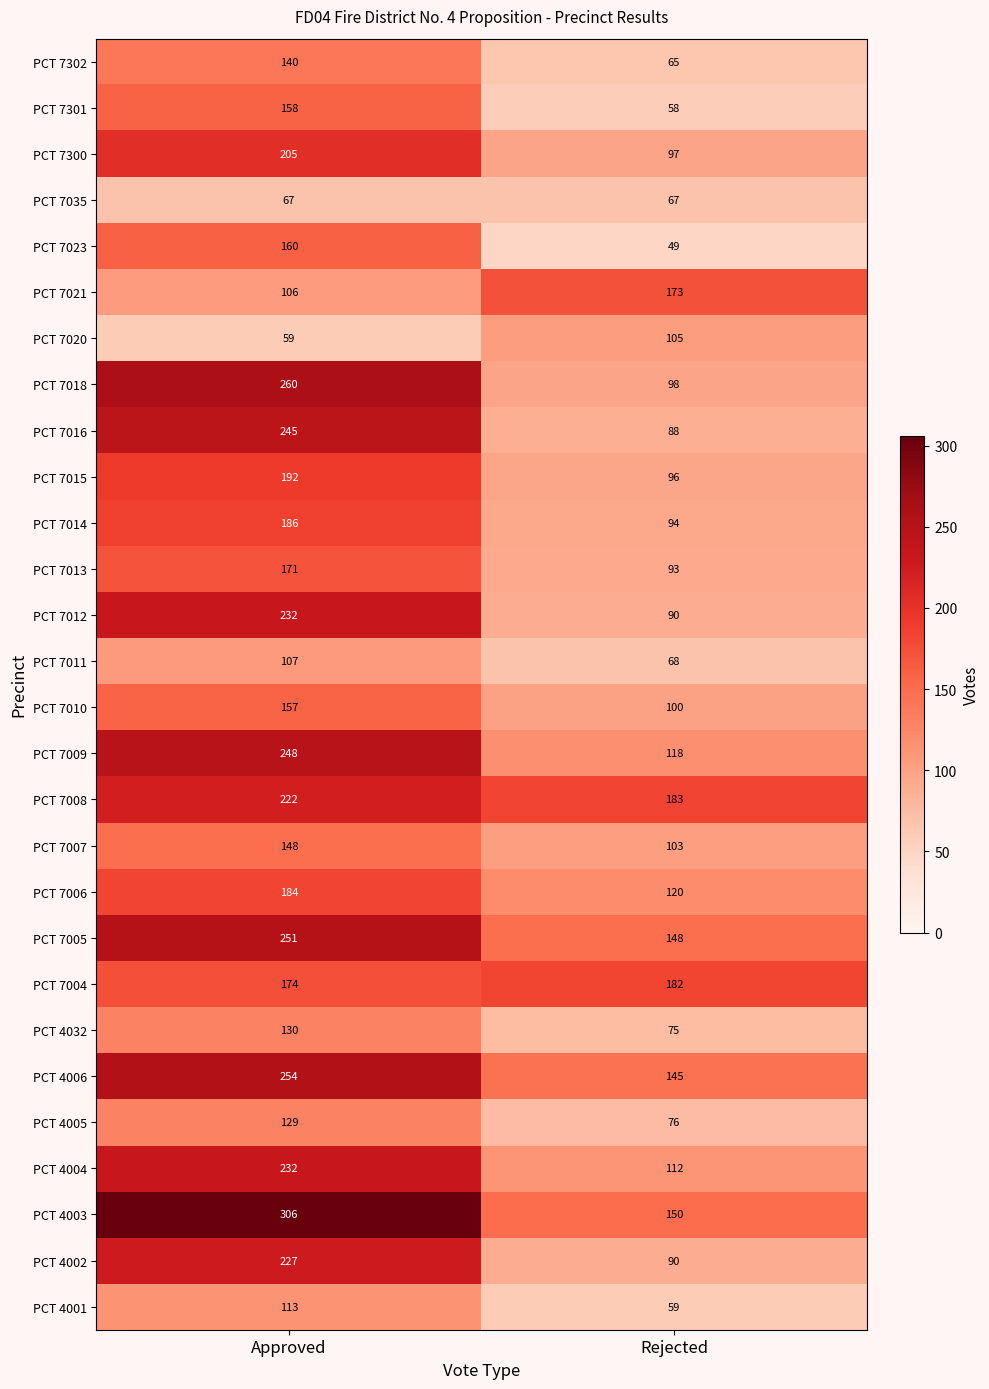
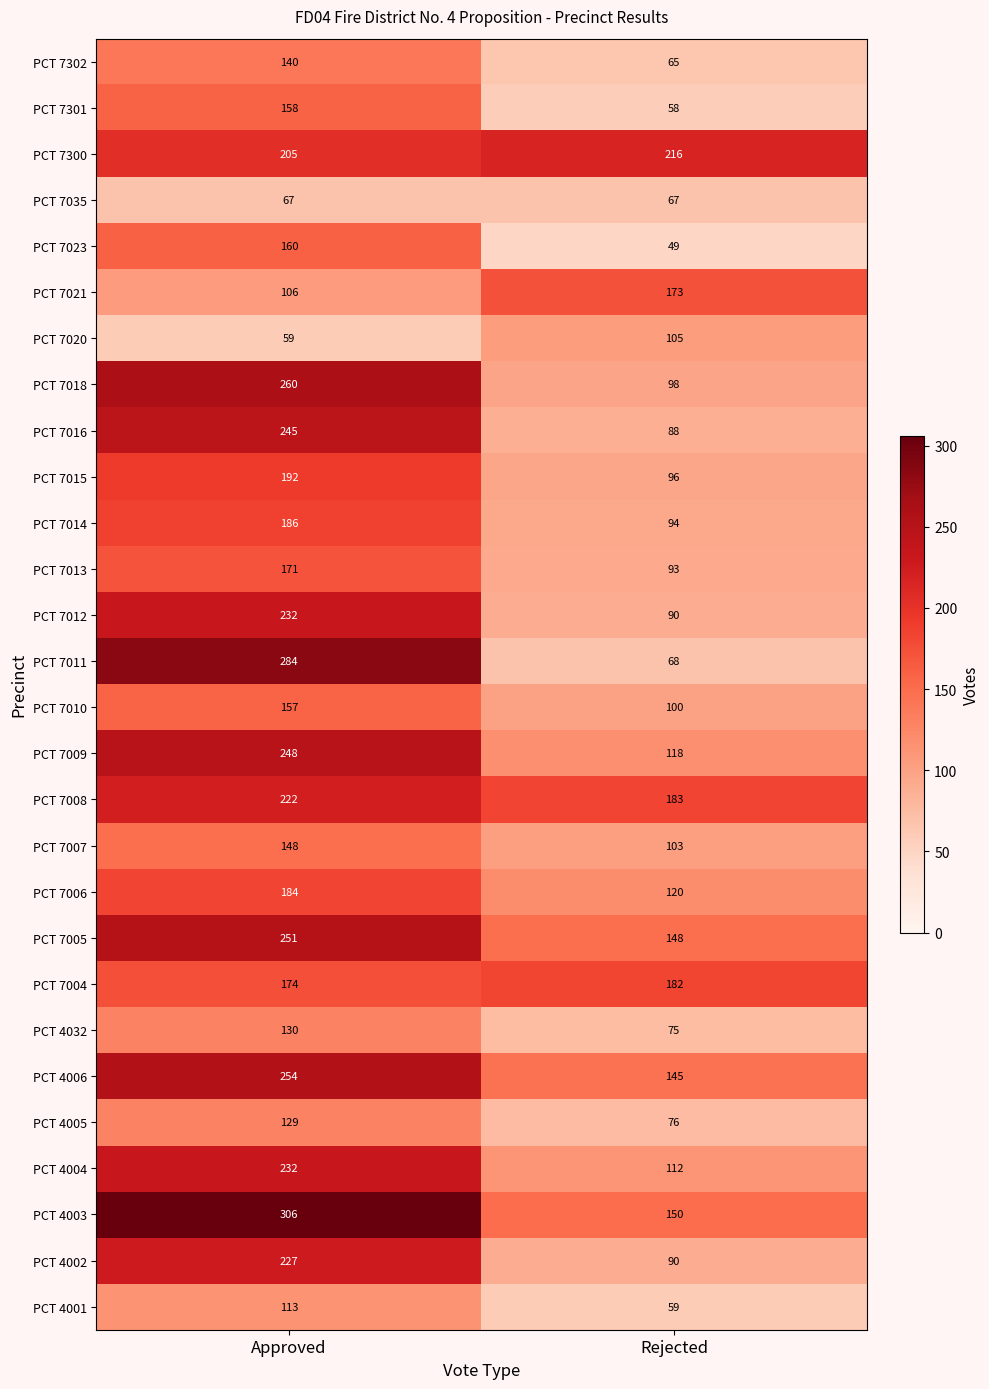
  {
    "PCT 7302": {
      "Approved": 140,
      "Rejected": 65
    },
    "PCT 7301": {
      "Approved": 158,
      "Rejected": 58
    },
    "PCT 7300": {
      "Approved": 205,
-     "Rejected": 97
+     "Rejected": 216
    },
    "PCT 7035": {
      "Approved": 67,
      "Rejected": 67
    },
    "PCT 7023": {
      "Approved": 160,
      "Rejected": 49
    },
    "PCT 7021": {
      "Approved": 106,
      "Rejected": 173
    },
    "PCT 7020": {
      "Approved": 59,
      "Rejected": 105
    },
    "PCT 7018": {
      "Approved": 260,
      "Rejected": 98
    },
    "PCT 7016": {
      "Approved": 245,
      "Rejected": 88
    },
    "PCT 7015": {
      "Approved": 192,
      "Rejected": 96
    },
    "PCT 7014": {
      "Approved": 186,
      "Rejected": 94
    },
    "PCT 7013": {
      "Approved": 171,
      "Rejected": 93
    },
    "PCT 7012": {
      "Approved": 232,
      "Rejected": 90
    },
    "PCT 7011": {
-     "Approved": 107,
+     "Approved": 284,
      "Rejected": 68
    },
    "PCT 7010": {
      "Approved": 157,
      "Rejected": 100
    },
    "PCT 7009": {
      "Approved": 248,
      "Rejected": 118
    },
    "PCT 7008": {
      "Approved": 222,
      "Rejected": 183
    },
    "PCT 7007": {
      "Approved": 148,
      "Rejected": 103
    },
    "PCT 7006": {
      "Approved": 184,
      "Rejected": 120
    },
    "PCT 7005": {
      "Approved": 251,
      "Rejected": 148
    },
    "PCT 7004": {
      "Approved": 174,
      "Rejected": 182
    },
    "PCT 4032": {
      "Approved": 130,
      "Rejected": 75
    },
    "PCT 4006": {
      "Approved": 254,
      "Rejected": 145
    },
    "PCT 4005": {
      "Approved": 129,
      "Rejected": 76
    },
    "PCT 4004": {
      "Approved": 232,
      "Rejected": 112
    },
    "PCT 4003": {
      "Approved": 306,
      "Rejected": 150
    },
    "PCT 4002": {
      "Approved": 227,
      "Rejected": 90
    },
    "PCT 4001": {
      "Approved": 113,
      "Rejected": 59
    }
  }
